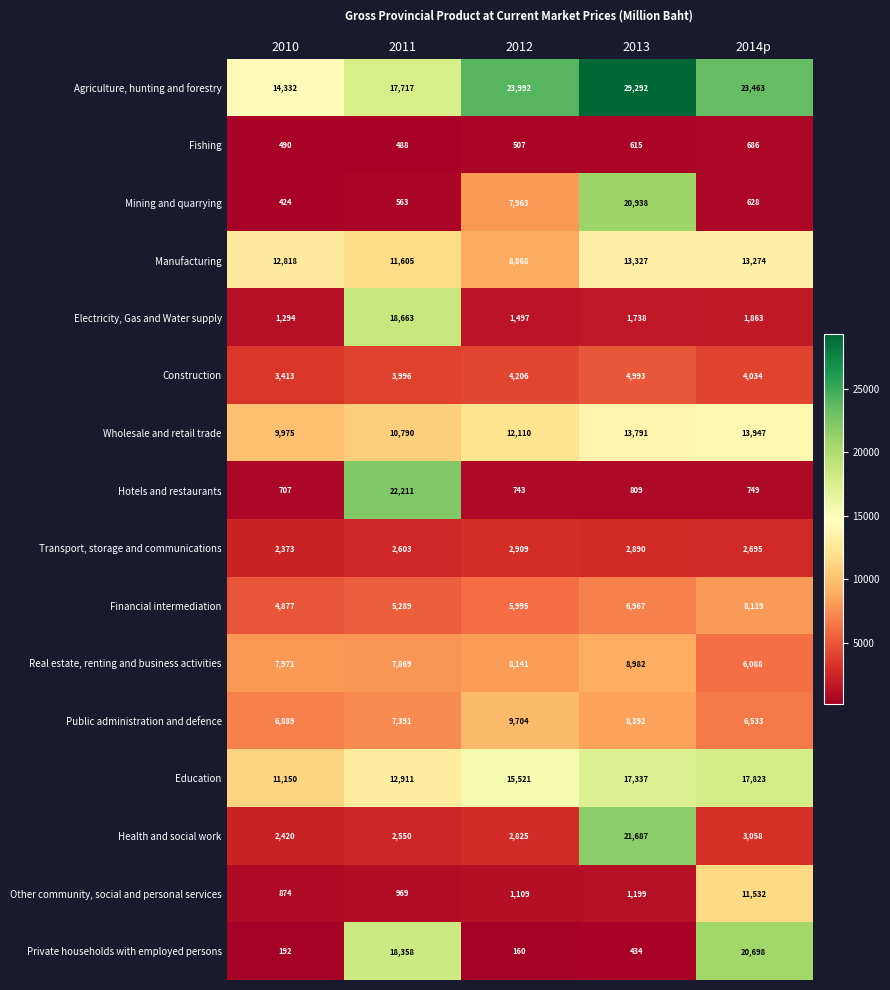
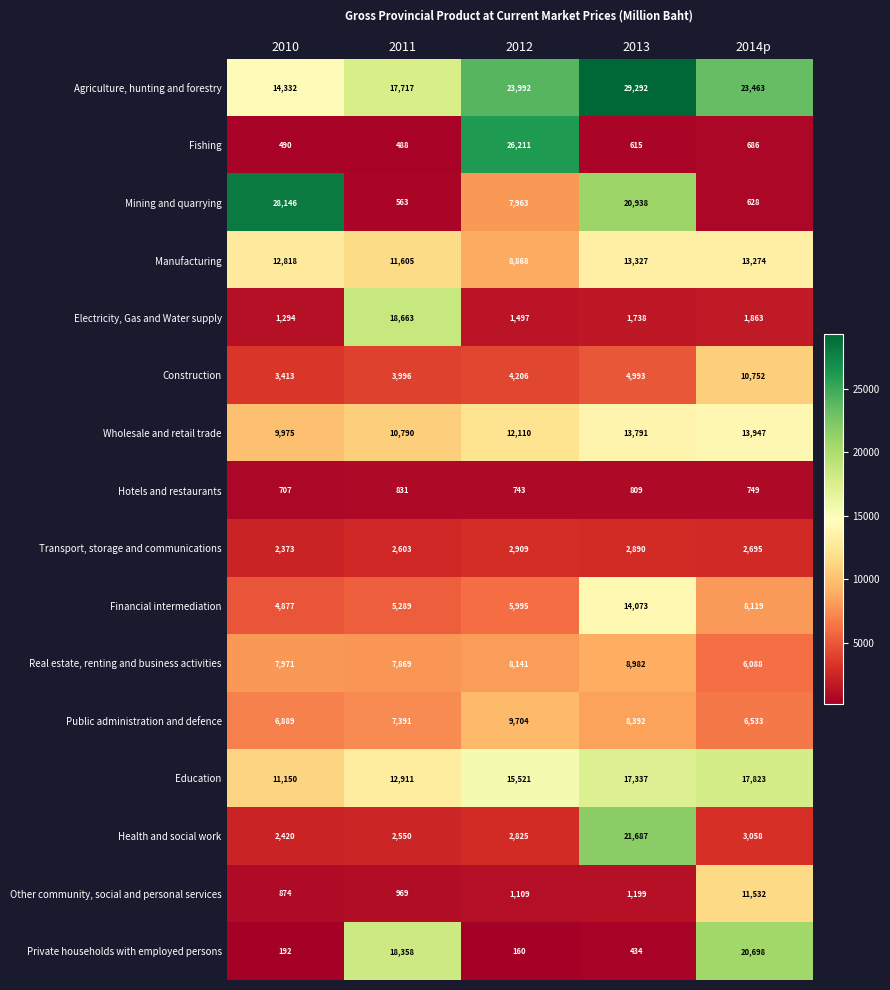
  {
    "Agriculture, hunting and forestry": {
      "2010": "14,332",
      "2011": "17,717",
      "2012": "23,992",
      "2013": "29,292",
      "2014p": "23,463"
    },
    "Fishing": {
      "2010": "490",
      "2011": "488",
-     "2012": "507",
+     "2012": "26,211",
      "2013": "615",
      "2014p": "686"
    },
    "Mining and quarrying": {
-     "2010": "424",
+     "2010": "28,146",
      "2011": "563",
      "2012": "7,963",
      "2013": "20,938",
      "2014p": "628"
    },
    "Manufacturing": {
      "2010": "12,818",
      "2011": "11,605",
      "2012": "8,868",
      "2013": "13,327",
      "2014p": "13,274"
    },
    "Electricity, Gas and Water supply": {
      "2010": "1,294",
      "2011": "18,663",
      "2012": "1,497",
      "2013": "1,738",
      "2014p": "1,863"
    },
    "Construction": {
      "2010": "3,413",
      "2011": "3,996",
      "2012": "4,206",
      "2013": "4,993",
-     "2014p": "4,034"
+     "2014p": "10,752"
    },
    "Wholesale and retail trade": {
      "2010": "9,975",
      "2011": "10,790",
      "2012": "12,110",
      "2013": "13,791",
      "2014p": "13,947"
    },
    "Hotels and restaurants": {
      "2010": "707",
-     "2011": "22,211",
+     "2011": "831",
      "2012": "743",
      "2013": "809",
      "2014p": "749"
    },
    "Transport, storage and communications": {
      "2010": "2,373",
      "2011": "2,603",
      "2012": "2,909",
      "2013": "2,890",
      "2014p": "2,695"
    },
    "Financial intermediation": {
      "2010": "4,877",
      "2011": "5,289",
      "2012": "5,995",
-     "2013": "6,967",
+     "2013": "14,073",
      "2014p": "8,119"
    },
    "Real estate, renting and business activities": {
      "2010": "7,971",
      "2011": "7,869",
      "2012": "8,141",
      "2013": "8,982",
      "2014p": "6,088"
    },
    "Public administration and defence": {
      "2010": "6,889",
      "2011": "7,391",
      "2012": "9,704",
      "2013": "8,392",
      "2014p": "6,533"
    },
    "Education": {
      "2010": "11,150",
      "2011": "12,911",
      "2012": "15,521",
      "2013": "17,337",
      "2014p": "17,823"
    },
    "Health and social work": {
      "2010": "2,420",
      "2011": "2,550",
      "2012": "2,825",
      "2013": "21,687",
      "2014p": "3,058"
    },
    "Other community, social and personal services": {
      "2010": "874",
      "2011": "969",
      "2012": "1,109",
      "2013": "1,199",
      "2014p": "11,532"
    },
    "Private households with employed persons": {
      "2010": "192",
      "2011": "18,358",
      "2012": "160",
      "2013": "434",
      "2014p": "20,698"
    }
  }
